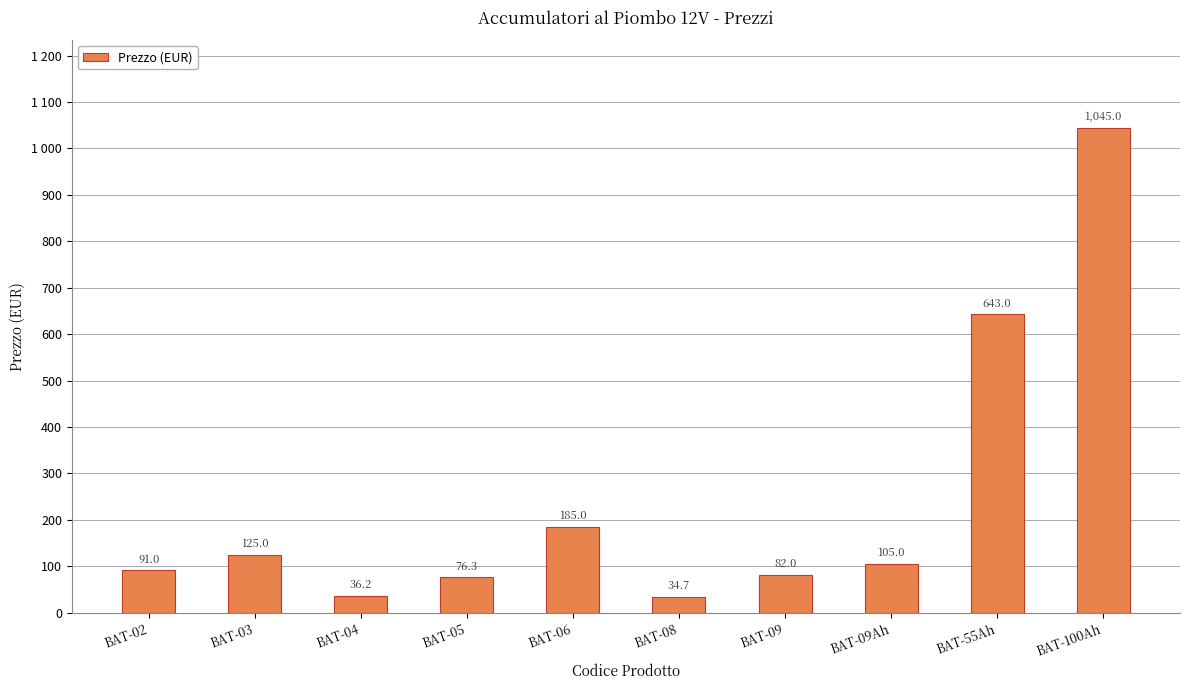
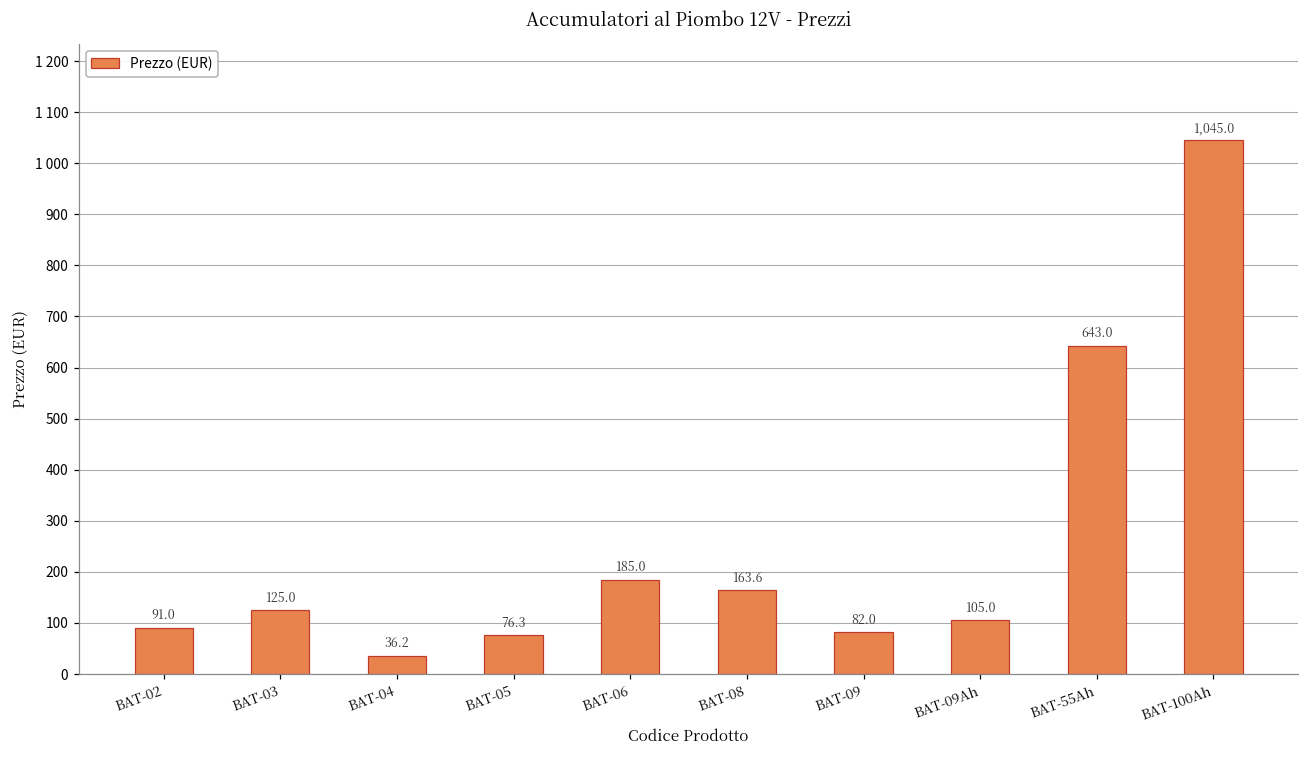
  {
    "BAT-02": "91.0",
    "BAT-03": "125.0",
    "BAT-04": "36.2",
    "BAT-05": "76.3",
    "BAT-06": "185.0",
-   "BAT-08": "34.7",
+   "BAT-08": "163.6",
    "BAT-09": "82.0",
    "BAT-09Ah": "105.0",
    "BAT-55Ah": "643.0",
    "BAT-100Ah": "1,045.0"
  }
